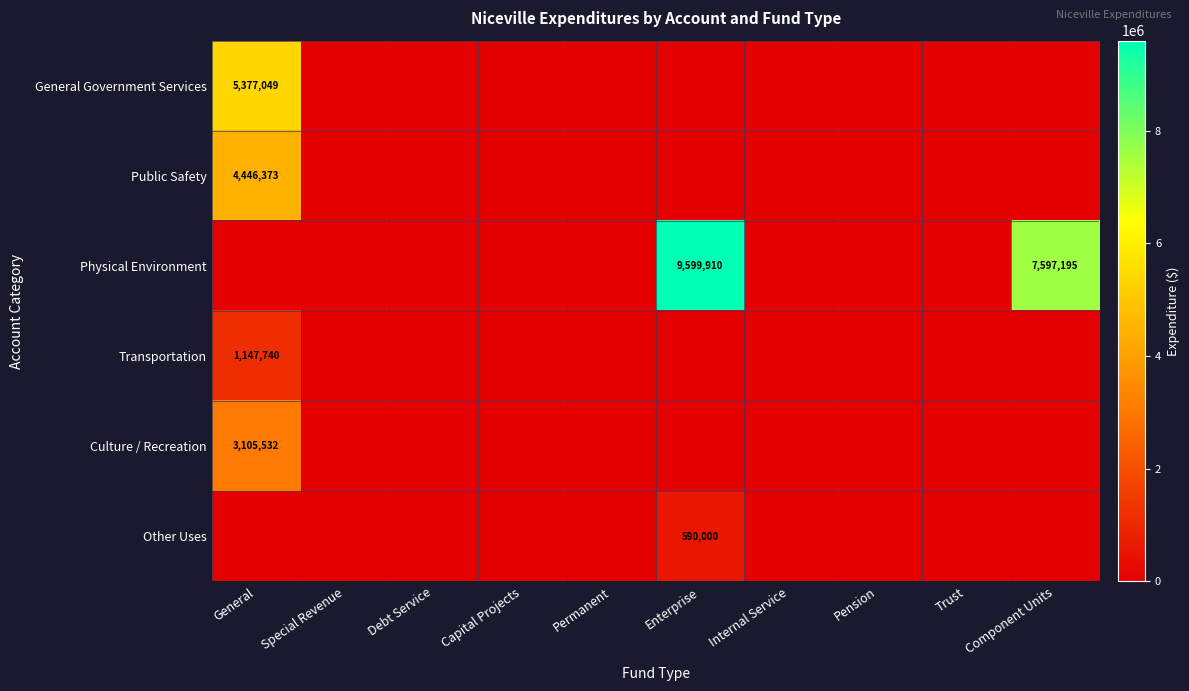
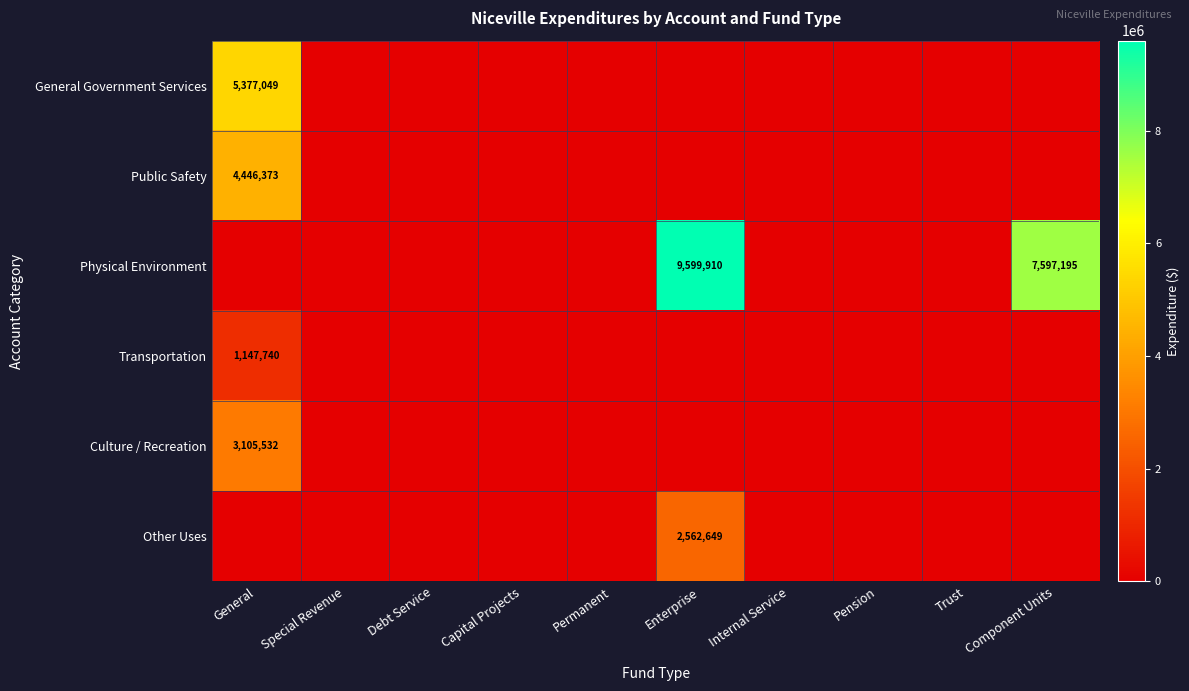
  {
    "General Government Services": {
      "General": "5,377,049"
    },
    "Public Safety": {
      "General": "4,446,373"
    },
    "Physical Environment": {
      "Enterprise": "9,599,910",
      "Component Units": "7,597,195"
    },
    "Transportation": {
      "General": "1,147,740"
    },
    "Culture / Recreation": {
      "General": "3,105,532"
    },
    "Other Uses": {
-     "Enterprise": "590,000"
+     "Enterprise": "2,562,649"
    }
  }
